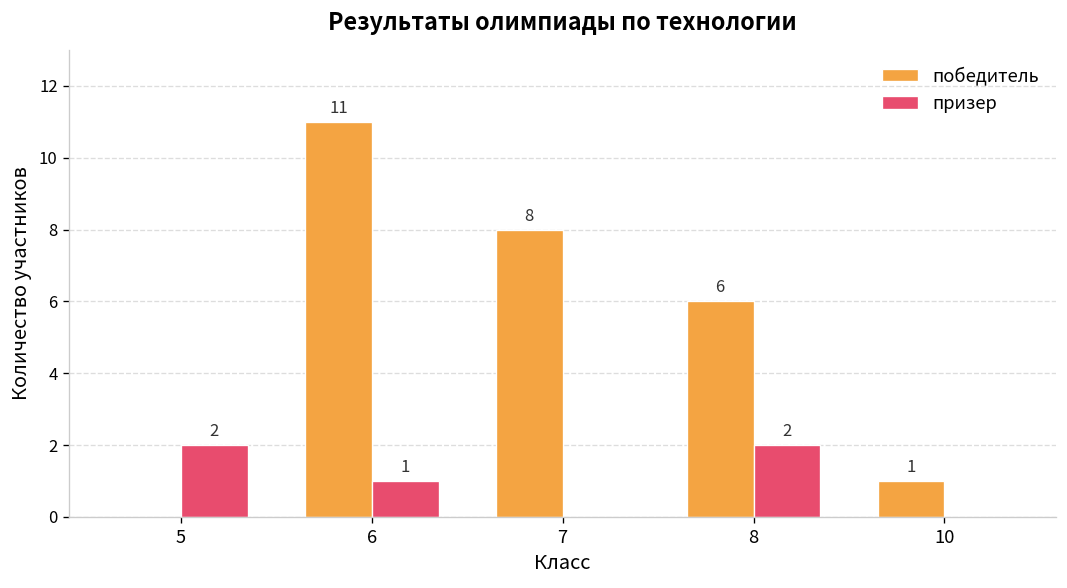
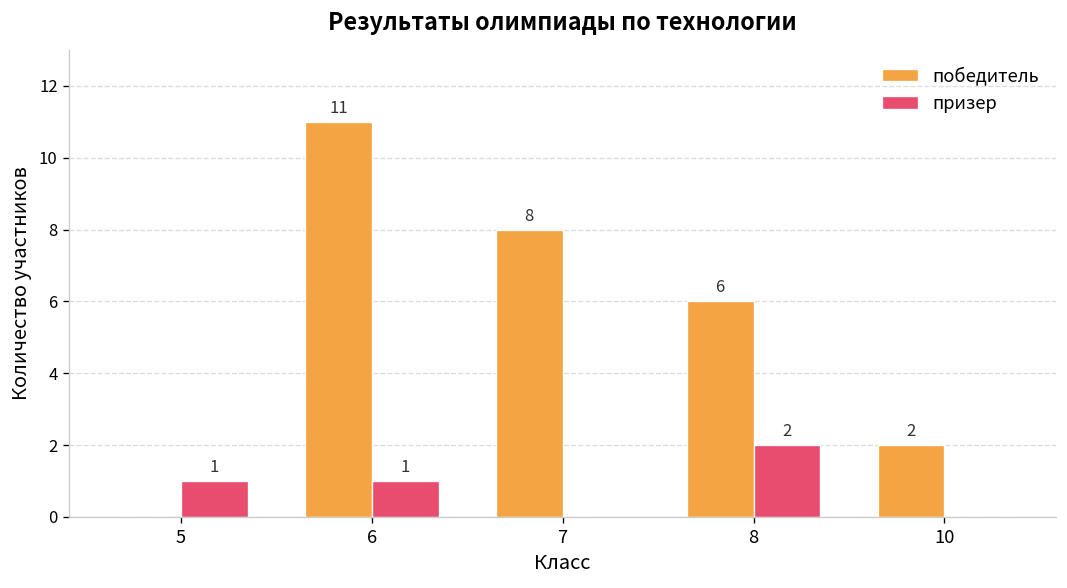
  {
    "победитель": {
      "6": 11,
      "7": 8,
      "8": 6,
-     "10": 1
+     "10": 2
    },
    "призер": {
-     "5": 2,
+     "5": 1,
      "6": 1,
      "8": 2
    }
  }
